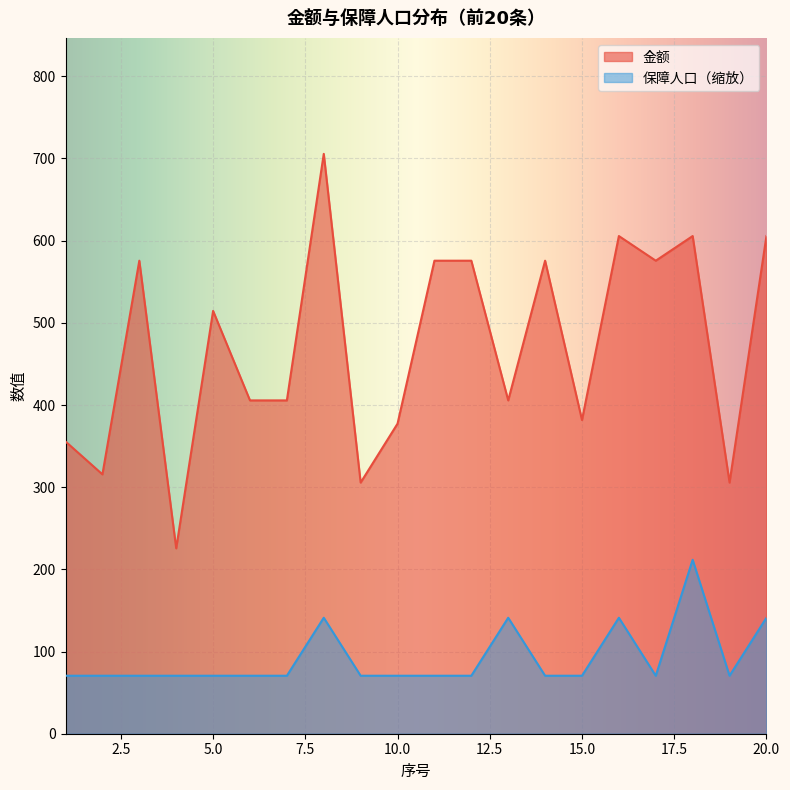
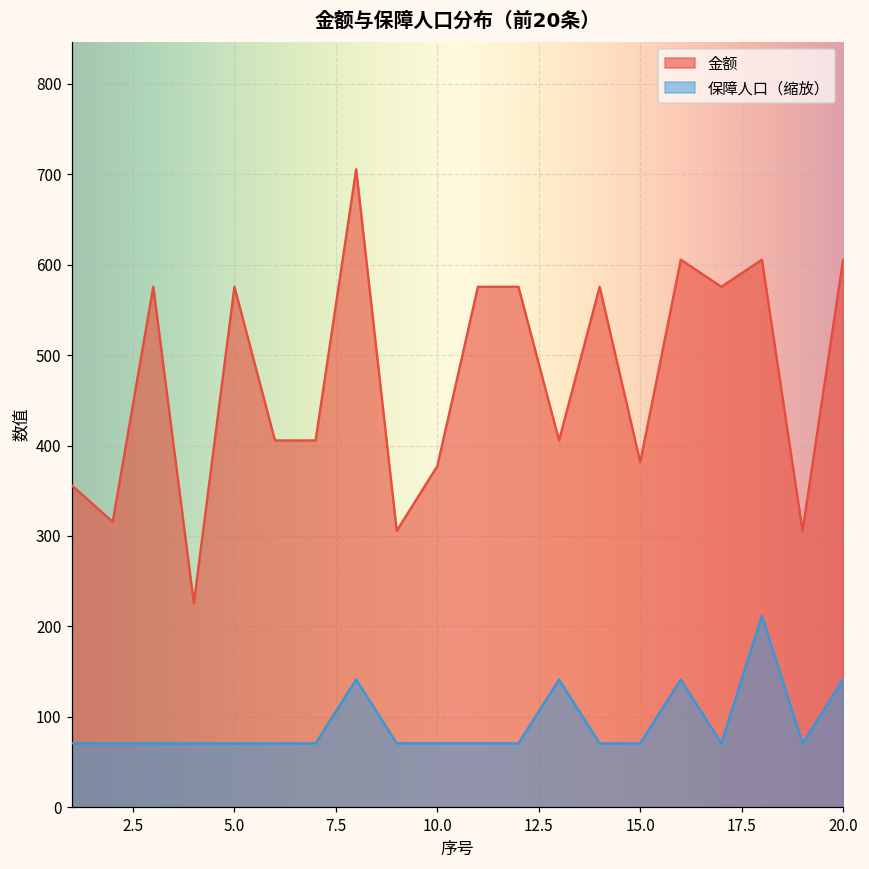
  {
    "金额": {
-     "5.0": 510,
+     "5.0": 580,
      "10.0": 380,
      "15.0": 380,
      "20.0": 610
    },
    "保障人口（缩放）": {
      "5.0": 70,
      "10.0": 70,
      "15.0": 70,
      "20.0": 140
    }
  }
